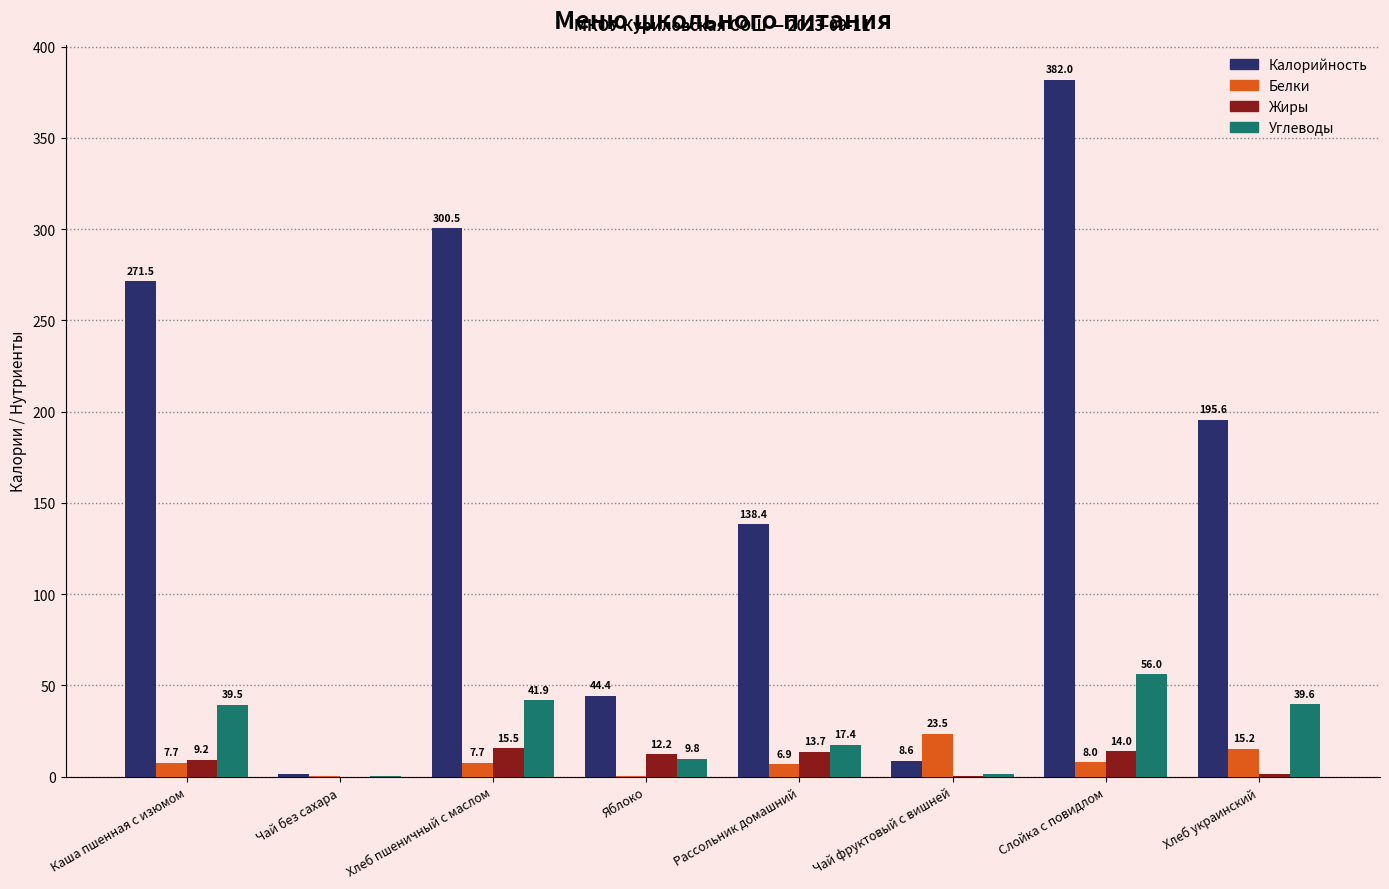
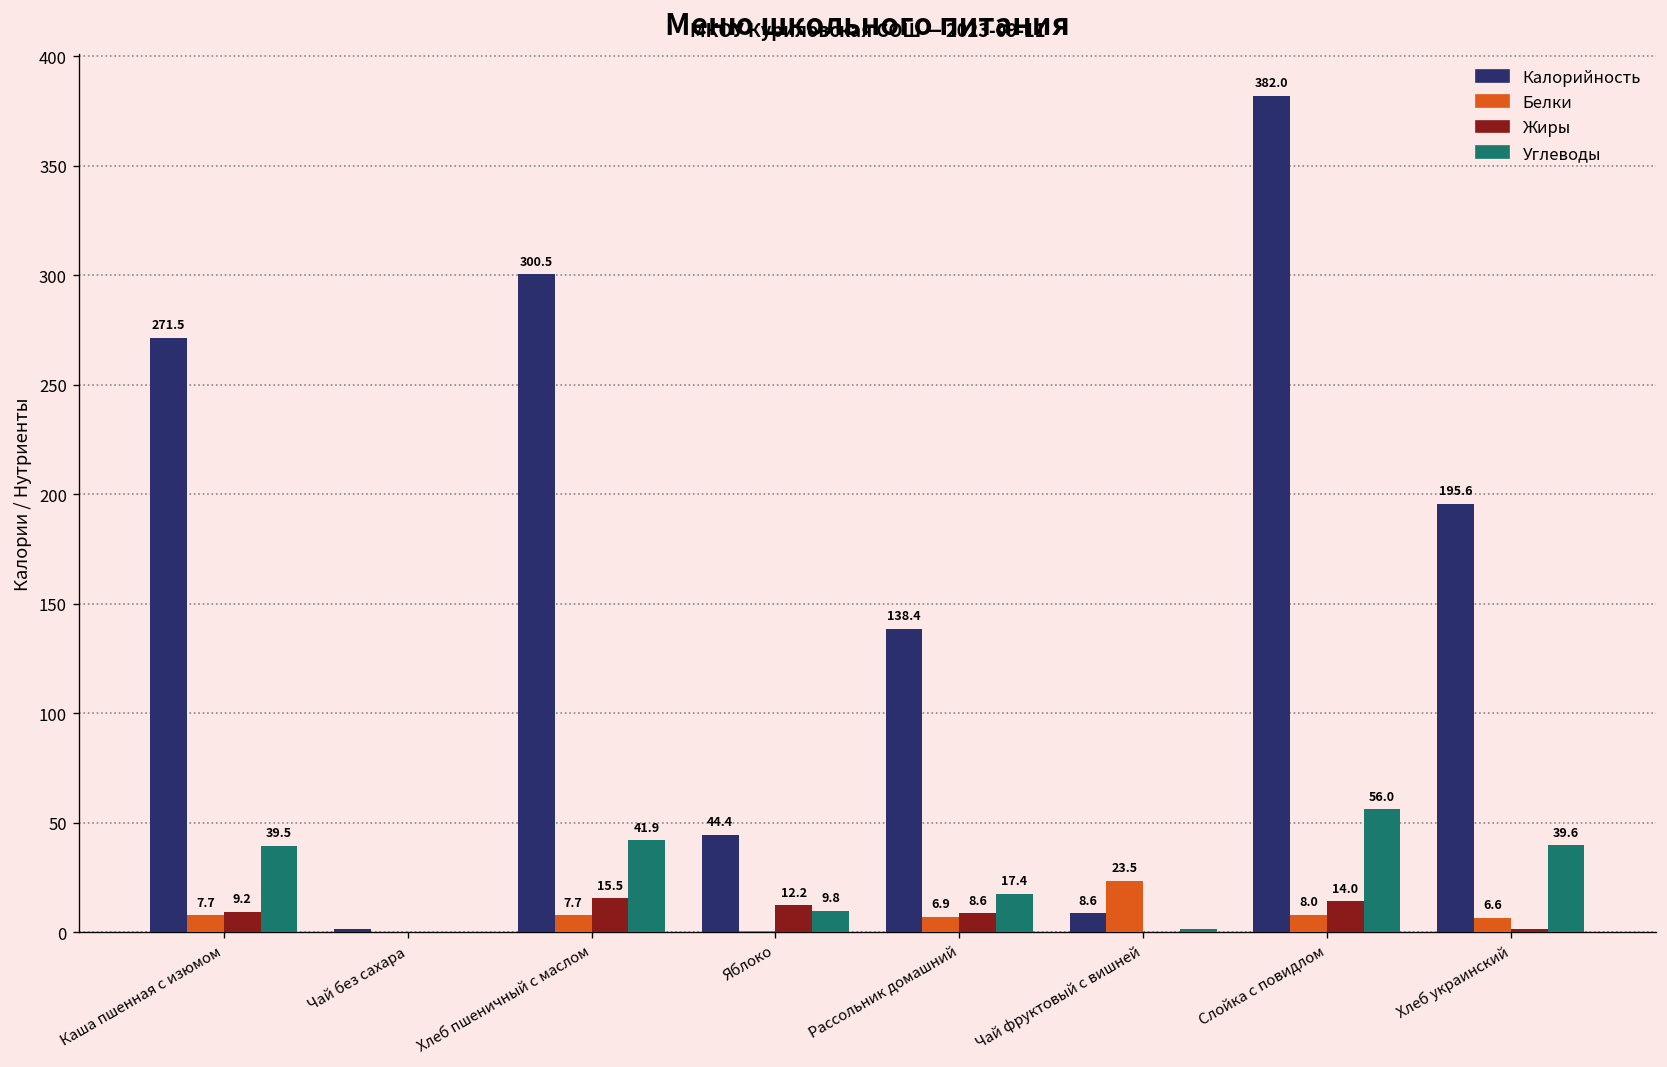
  {
    "Калорийность": {
      "Каша пшенная с изюмом": 271.5,
      "Хлеб пшеничный с маслом": 300.5,
      "Яблоко": 44.4,
      "Рассольник домашний": 138.4,
      "Чай фруктовый с вишней": 8.6,
      "Слойка с повидлом": 382.0,
      "Хлеб украинский": 195.6
    },
    "Белки": {
      "Каша пшенная с изюмом": 7.7,
      "Хлеб пшеничный с маслом": 7.7,
      "Рассольник домашний": 6.9,
      "Чай фруктовый с вишней": 23.5,
      "Слойка с повидлом": 8.0,
-     "Хлеб украинский": 15.2
+     "Хлеб украинский": 6.6
    },
    "Жиры": {
      "Каша пшенная с изюмом": 9.2,
      "Хлеб пшеничный с маслом": 15.5,
      "Яблоко": 12.2,
-     "Рассольник домашний": 13.7,
+     "Рассольник домашний": 8.6,
      "Слойка с повидлом": 14.0
    },
    "Углеводы": {
      "Каша пшенная с изюмом": 39.5,
      "Хлеб пшеничный с маслом": 41.9,
      "Яблоко": 9.8,
      "Рассольник домашний": 17.4,
      "Слойка с повидлом": 56.0,
      "Хлеб украинский": 39.6
    }
  }
